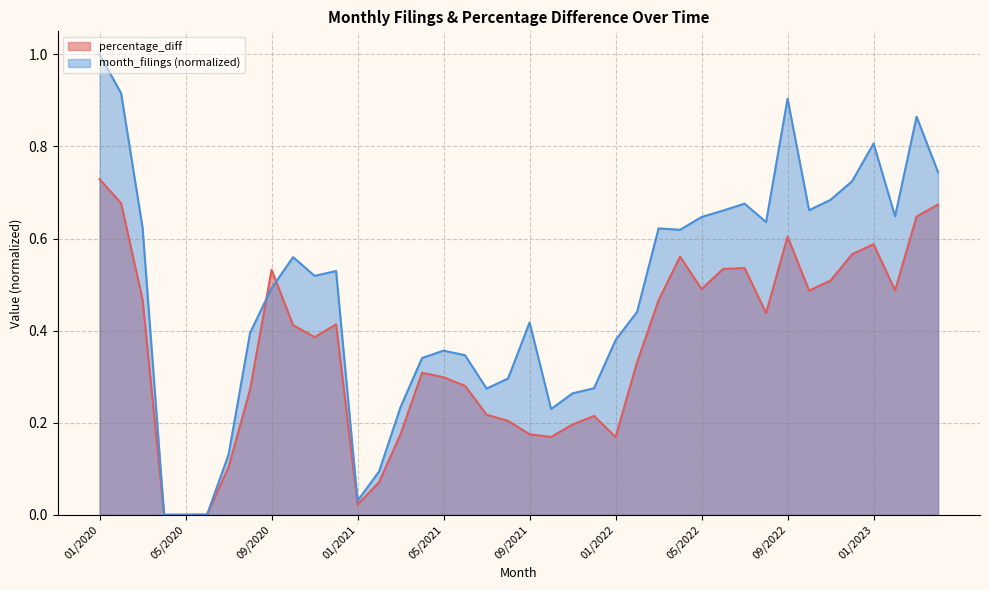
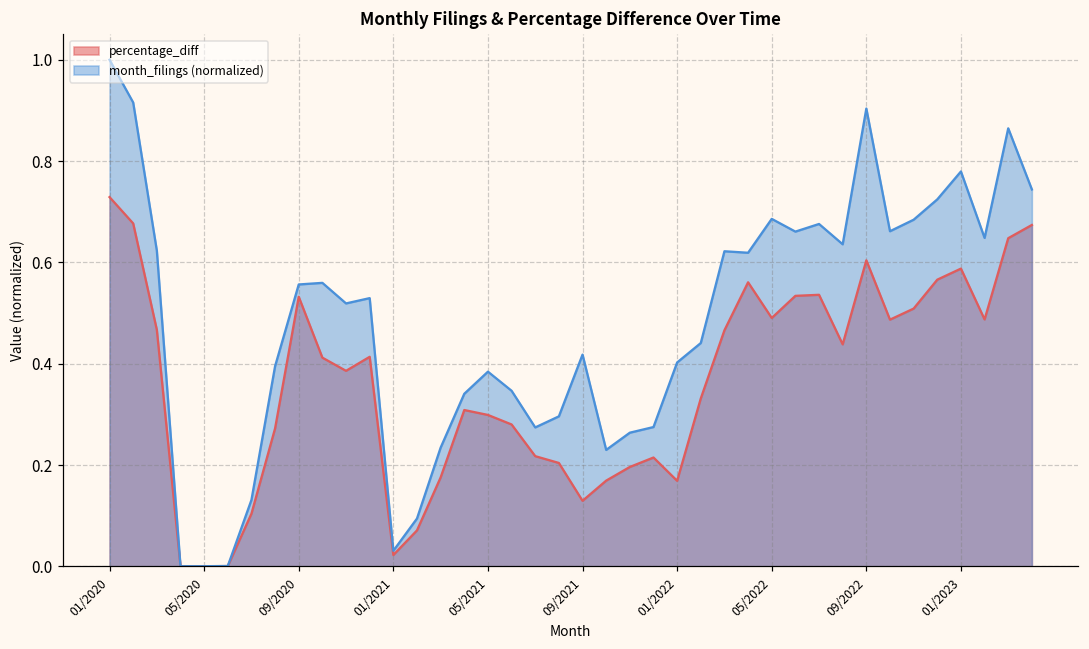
  {
    "percentage_diff": {
      "01/2020": 0.73,
      "09/2020": 0.53,
      "01/2021": 0.02,
      "05/2021": 0.30,
-     "09/2021": 0.17,
+     "09/2021": 0.13,
      "01/2022": 0.17,
      "05/2022": 0.49,
      "09/2022": 0.60,
      "01/2023": 0.59
    },
    "month_filings (normalized)": {
-     "09/2020": 0.49,
+     "09/2020": 0.56,
      "01/2021": 0.03,
-     "05/2021": 0.36,
+     "05/2021": 0.38,
      "09/2021": 0.42,
-     "01/2022": 0.38,
-     "05/2022": 0.65,
+     "01/2022": 0.40,
+     "05/2022": 0.69,
      "09/2022": 0.90,
-     "01/2023": 0.81
+     "01/2023": 0.78
    }
  }
